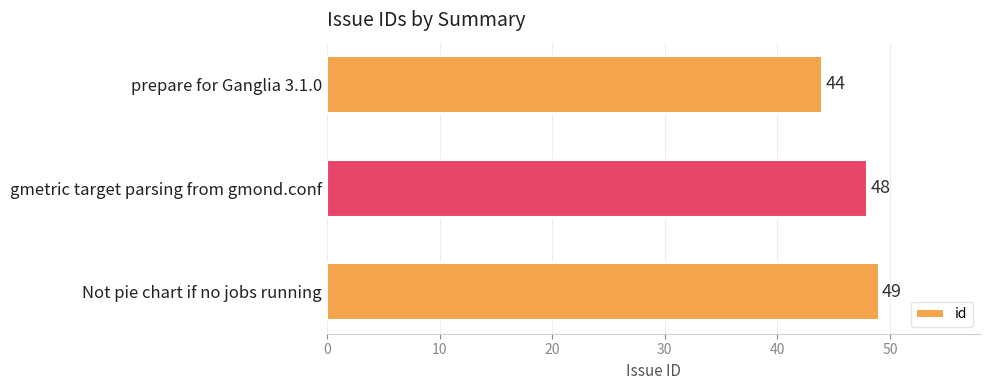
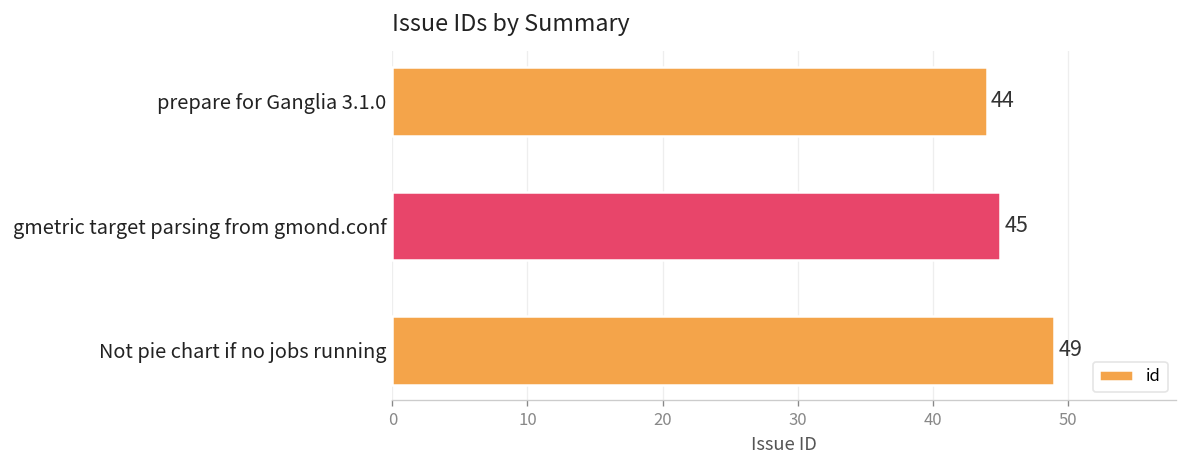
  {
    "prepare for Ganglia 3.1.0": 44,
-   "gmetric target parsing from gmond.conf": 48,
+   "gmetric target parsing from gmond.conf": 45,
    "Not pie chart if no jobs running": 49
  }
